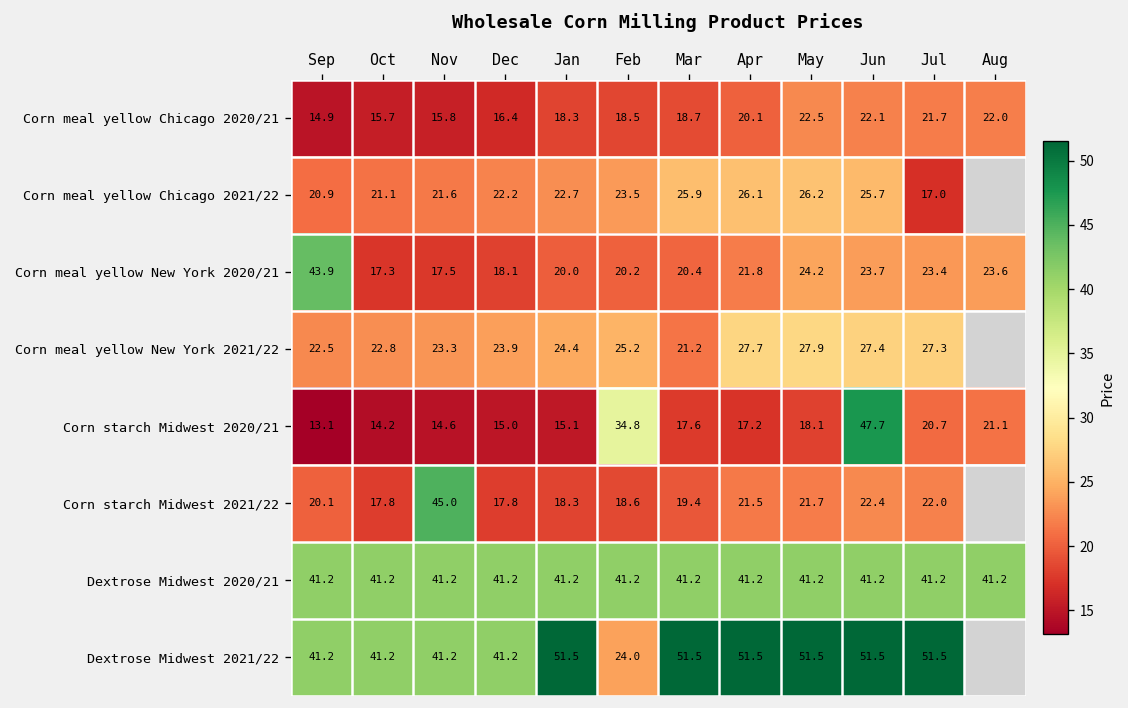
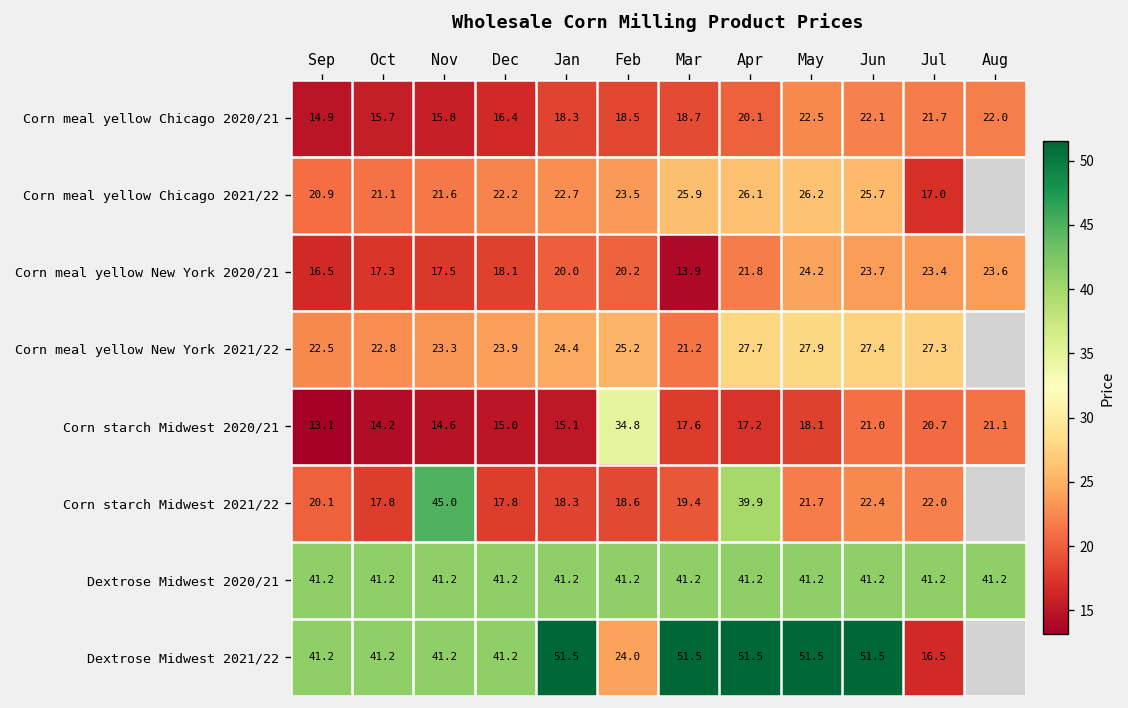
  {
    "Corn meal yellow Chicago 2020/21": {
      "Sep": 14.9,
      "Oct": 15.7,
      "Nov": 15.8,
      "Dec": 16.4,
      "Jan": 18.3,
      "Feb": 18.5,
      "Mar": 18.7,
      "Apr": 20.1,
      "May": 22.5,
      "Jun": 22.1,
      "Jul": 21.7,
      "Aug": 22.0
    },
    "Corn meal yellow Chicago 2021/22": {
      "Sep": 20.9,
      "Oct": 21.1,
      "Nov": 21.6,
      "Dec": 22.2,
      "Jan": 22.7,
      "Feb": 23.5,
      "Mar": 25.9,
      "Apr": 26.1,
      "May": 26.2,
      "Jun": 25.7,
      "Jul": 17.0
    },
    "Corn meal yellow New York 2020/21": {
-     "Sep": 43.9,
+     "Sep": 16.5,
      "Oct": 17.3,
      "Nov": 17.5,
      "Dec": 18.1,
      "Jan": 20.0,
      "Feb": 20.2,
-     "Mar": 20.4,
+     "Mar": 13.9,
      "Apr": 21.8,
      "May": 24.2,
      "Jun": 23.7,
      "Jul": 23.4,
      "Aug": 23.6
    },
    "Corn meal yellow New York 2021/22": {
      "Sep": 22.5,
      "Oct": 22.8,
      "Nov": 23.3,
      "Dec": 23.9,
      "Jan": 24.4,
      "Feb": 25.2,
      "Mar": 21.2,
      "Apr": 27.7,
      "May": 27.9,
      "Jun": 27.4,
      "Jul": 27.3
    },
    "Corn starch Midwest 2020/21": {
      "Sep": 13.1,
      "Oct": 14.2,
      "Nov": 14.6,
      "Dec": 15.0,
      "Jan": 15.1,
      "Feb": 34.8,
      "Mar": 17.6,
      "Apr": 17.2,
      "May": 18.1,
-     "Jun": 47.7,
+     "Jun": 21.0,
      "Jul": 20.7,
      "Aug": 21.1
    },
    "Corn starch Midwest 2021/22": {
      "Sep": 20.1,
      "Oct": 17.8,
      "Nov": 45.0,
      "Dec": 17.8,
      "Jan": 18.3,
      "Feb": 18.6,
      "Mar": 19.4,
-     "Apr": 21.5,
+     "Apr": 39.9,
      "May": 21.7,
      "Jun": 22.4,
      "Jul": 22.0
    },
    "Dextrose Midwest 2020/21": {
      "Sep": 41.2,
      "Oct": 41.2,
      "Nov": 41.2,
      "Dec": 41.2,
      "Jan": 41.2,
      "Feb": 41.2,
      "Mar": 41.2,
      "Apr": 41.2,
      "May": 41.2,
      "Jun": 41.2,
      "Jul": 41.2,
      "Aug": 41.2
    },
    "Dextrose Midwest 2021/22": {
      "Sep": 41.2,
      "Oct": 41.2,
      "Nov": 41.2,
      "Dec": 41.2,
      "Jan": 51.5,
      "Feb": 24.0,
      "Mar": 51.5,
      "Apr": 51.5,
      "May": 51.5,
      "Jun": 51.5,
-     "Jul": 51.5
+     "Jul": 16.5
    }
  }
